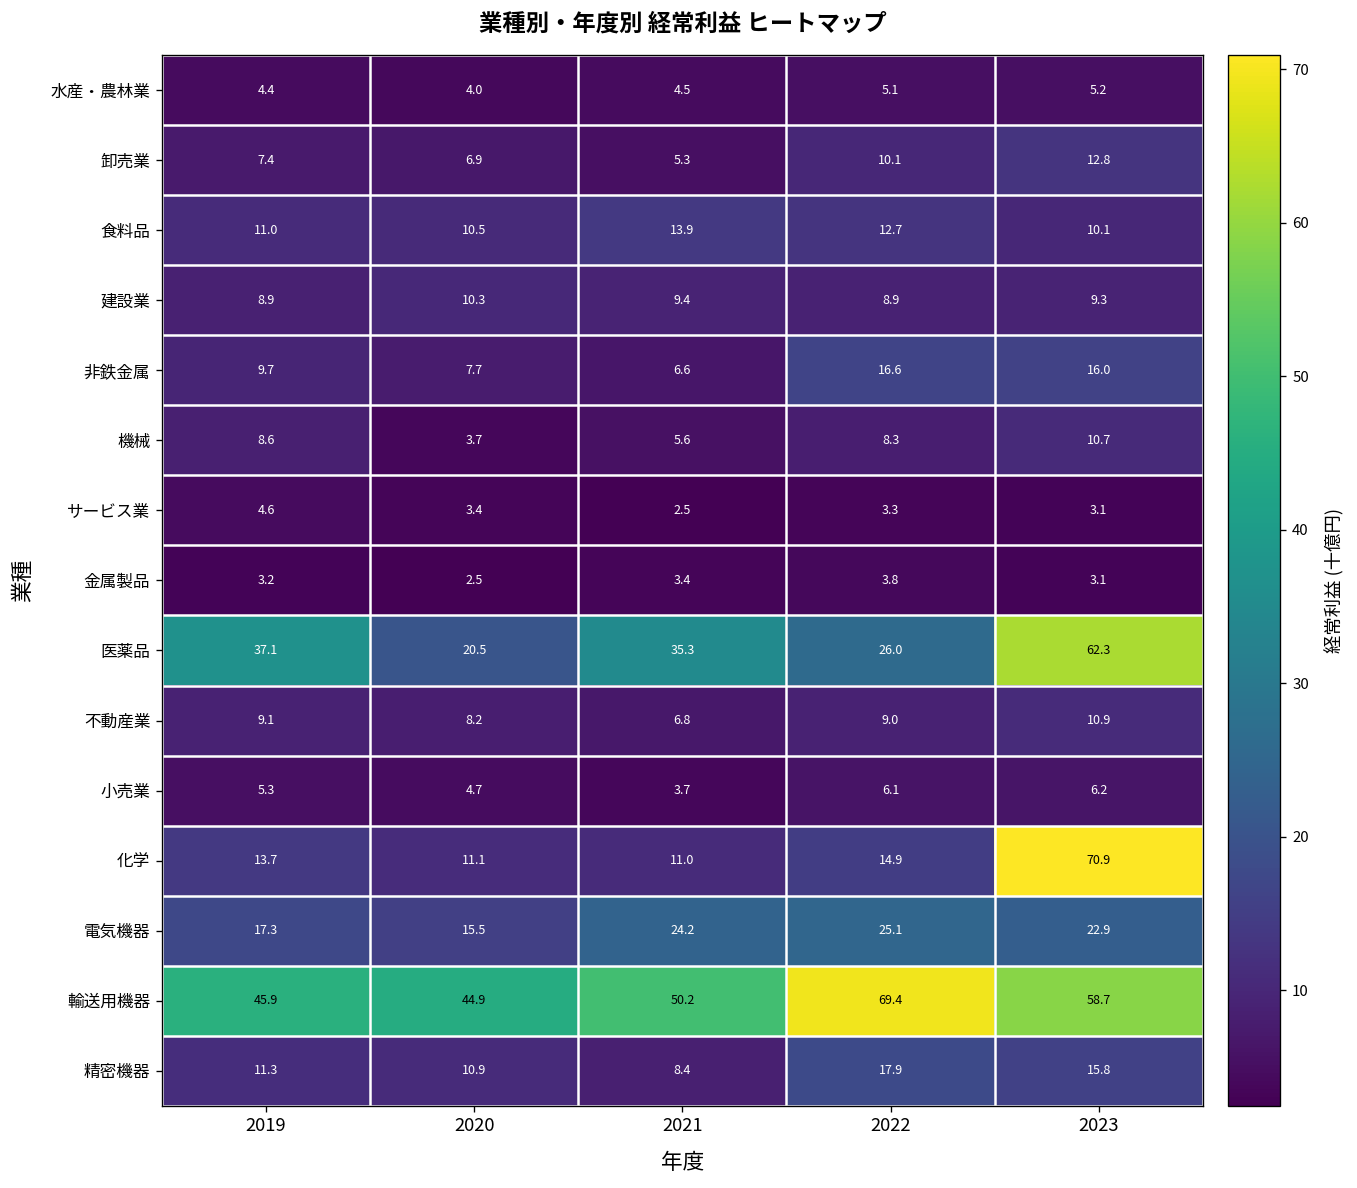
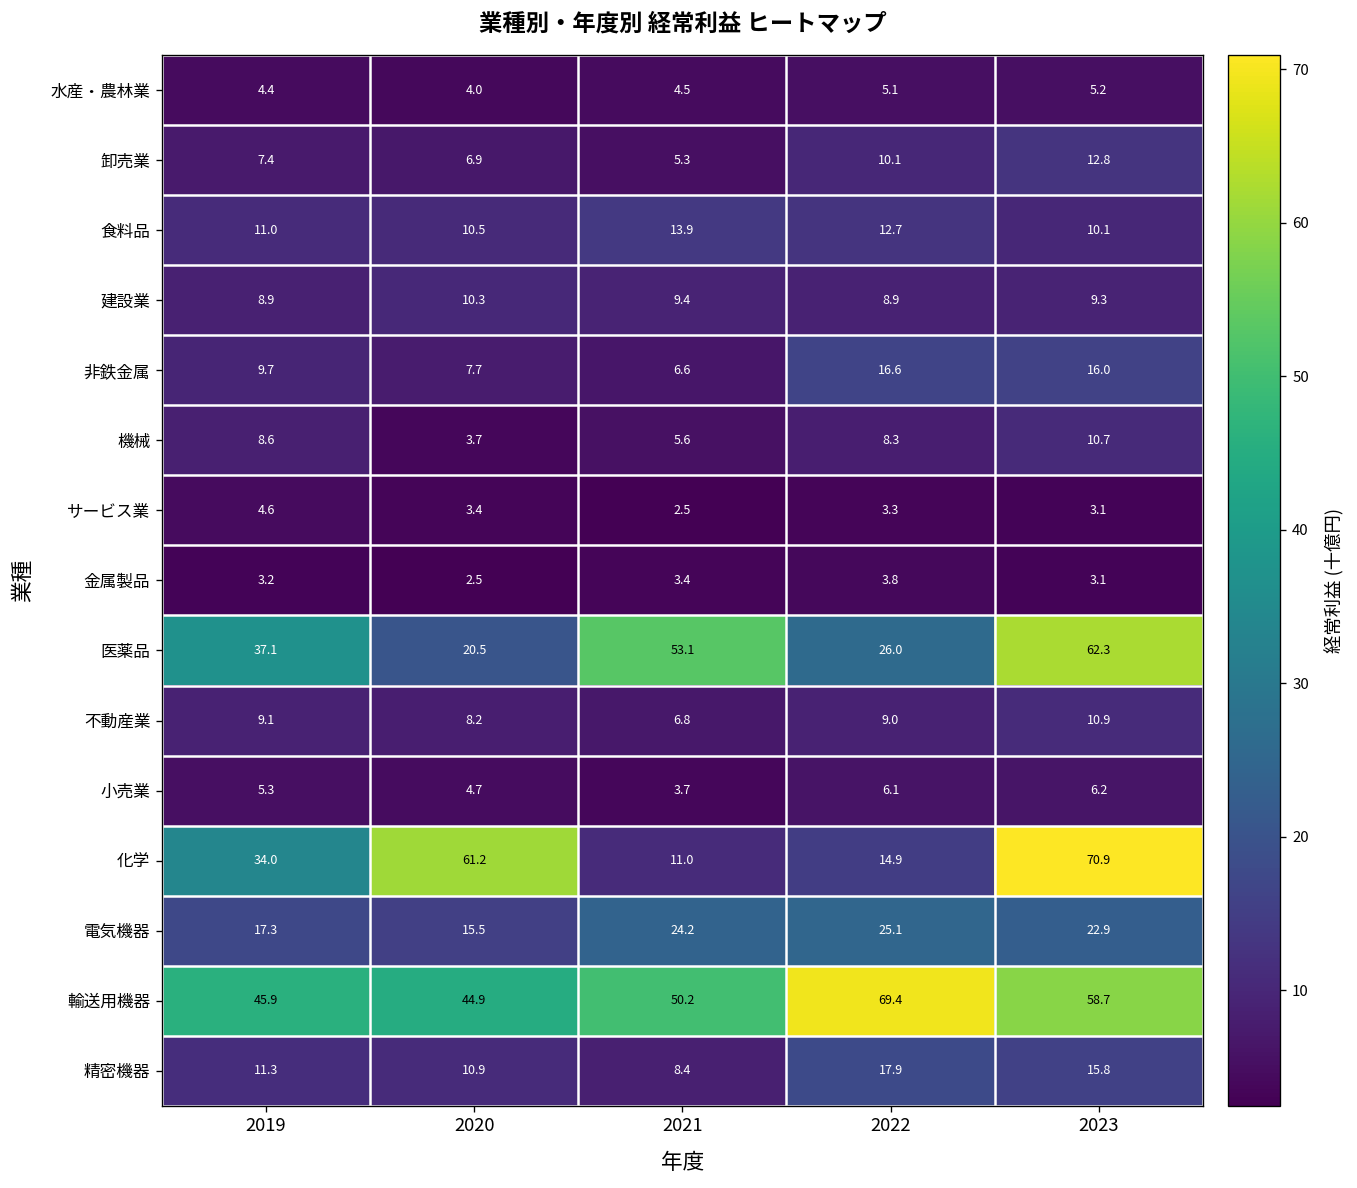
  {
    "水産・農林業": {
      "2019": 4.4,
      "2020": 4.0,
      "2021": 4.5,
      "2022": 5.1,
      "2023": 5.2
    },
    "卸売業": {
      "2019": 7.4,
      "2020": 6.9,
      "2021": 5.3,
      "2022": 10.1,
      "2023": 12.8
    },
    "食料品": {
      "2019": 11.0,
      "2020": 10.5,
      "2021": 13.9,
      "2022": 12.7,
      "2023": 10.1
    },
    "建設業": {
      "2019": 8.9,
      "2020": 10.3,
      "2021": 9.4,
      "2022": 8.9,
      "2023": 9.3
    },
    "非鉄金属": {
      "2019": 9.7,
      "2020": 7.7,
      "2021": 6.6,
      "2022": 16.6,
      "2023": 16.0
    },
    "機械": {
      "2019": 8.6,
      "2020": 3.7,
      "2021": 5.6,
      "2022": 8.3,
      "2023": 10.7
    },
    "サービス業": {
      "2019": 4.6,
      "2020": 3.4,
      "2021": 2.5,
      "2022": 3.3,
      "2023": 3.1
    },
    "金属製品": {
      "2019": 3.2,
      "2020": 2.5,
      "2021": 3.4,
      "2022": 3.8,
      "2023": 3.1
    },
    "医薬品": {
      "2019": 37.1,
      "2020": 20.5,
-     "2021": 35.3,
+     "2021": 53.1,
      "2022": 26.0,
      "2023": 62.3
    },
    "不動産業": {
      "2019": 9.1,
      "2020": 8.2,
      "2021": 6.8,
      "2022": 9.0,
      "2023": 10.9
    },
    "小売業": {
      "2019": 5.3,
      "2020": 4.7,
      "2021": 3.7,
      "2022": 6.1,
      "2023": 6.2
    },
    "化学": {
-     "2019": 13.7,
-     "2020": 11.1,
+     "2019": 34.0,
+     "2020": 61.2,
      "2021": 11.0,
      "2022": 14.9,
      "2023": 70.9
    },
    "電気機器": {
      "2019": 17.3,
      "2020": 15.5,
      "2021": 24.2,
      "2022": 25.1,
      "2023": 22.9
    },
    "輸送用機器": {
      "2019": 45.9,
      "2020": 44.9,
      "2021": 50.2,
      "2022": 69.4,
      "2023": 58.7
    },
    "精密機器": {
      "2019": 11.3,
      "2020": 10.9,
      "2021": 8.4,
      "2022": 17.9,
      "2023": 15.8
    }
  }
